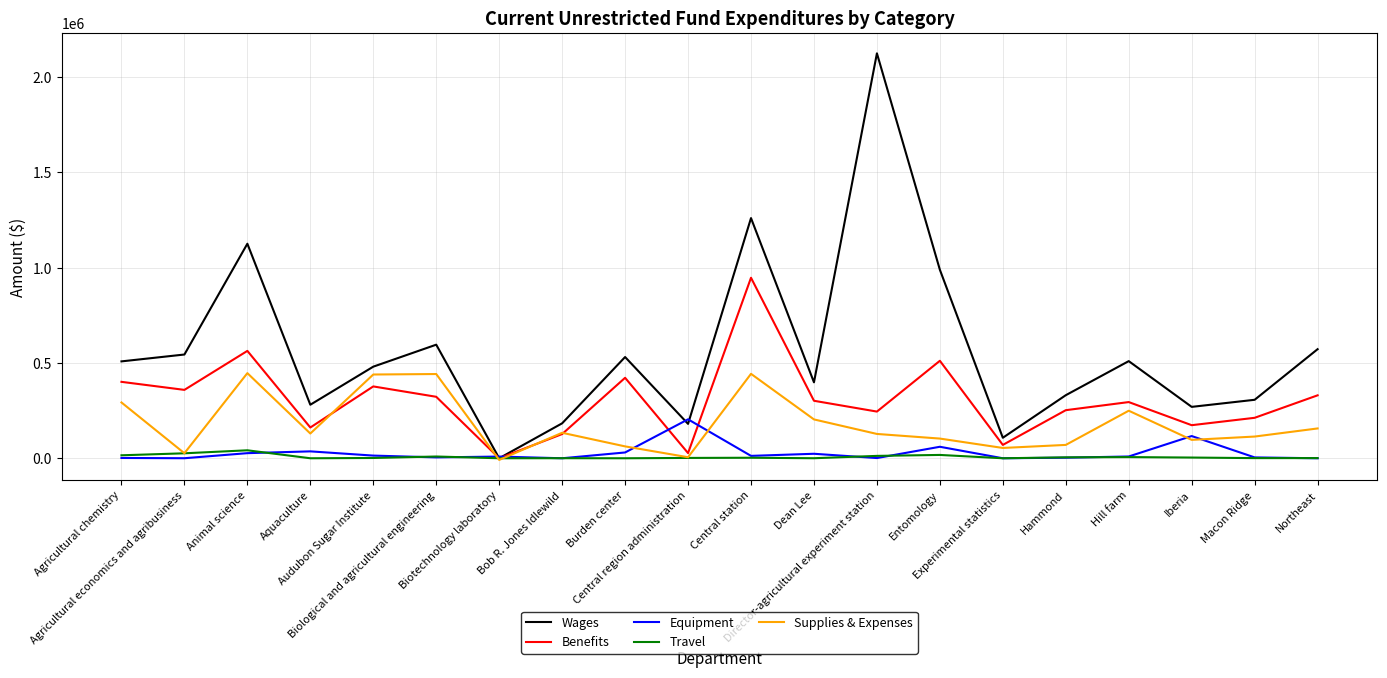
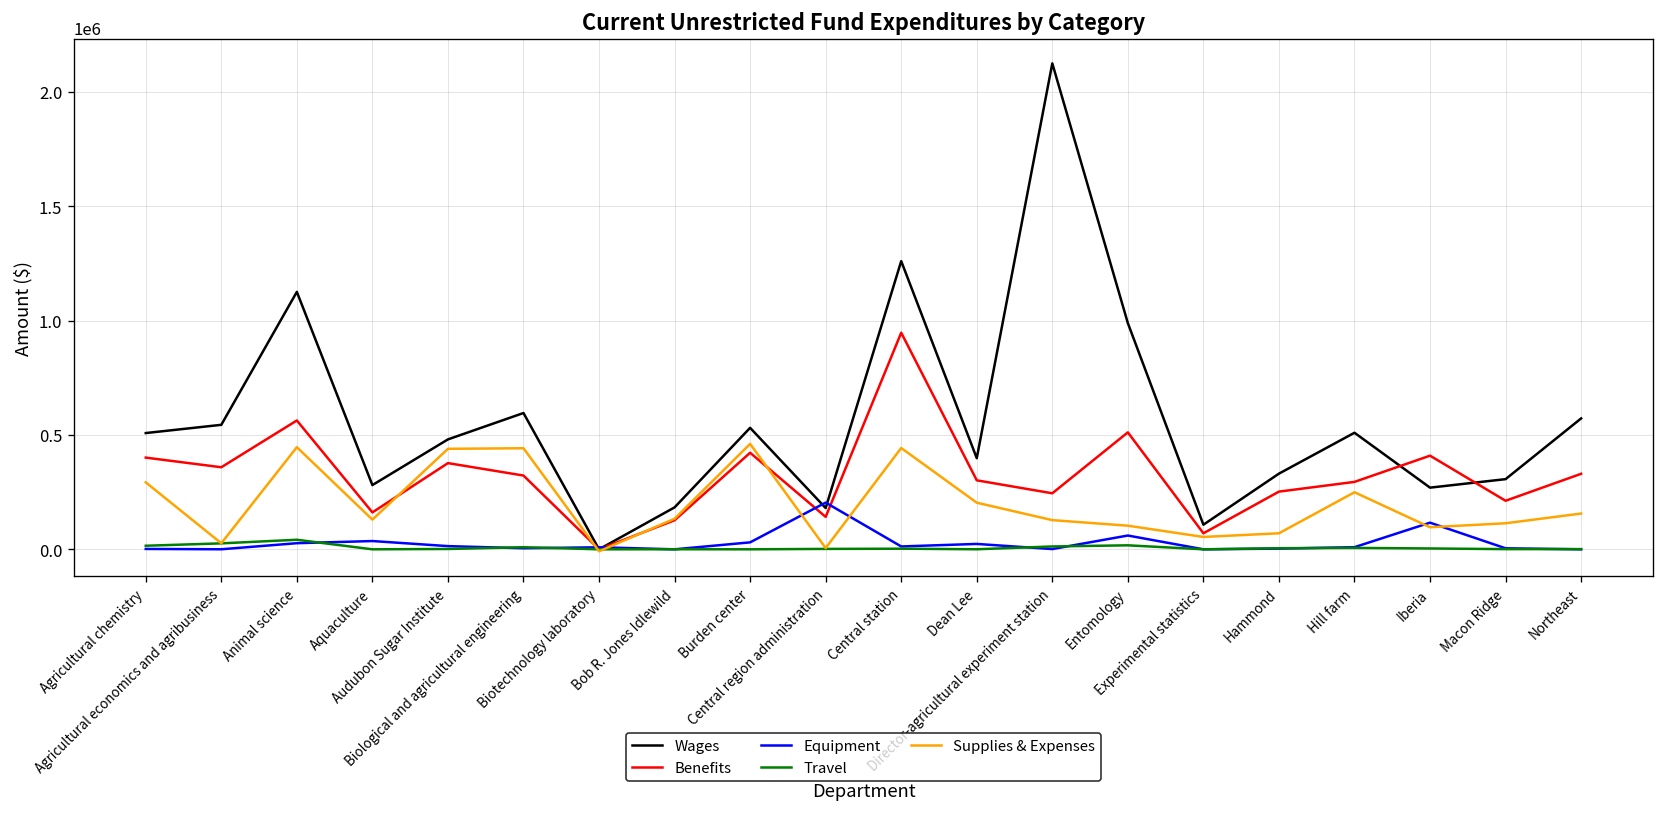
  {
    "Wages": {
      "Agricultural chemistry": 510000,
      "Agricultural economics and agribusiness": 540000,
      "Animal science": 1130000,
      "Aquaculture": 280000,
      "Audubon Sugar Institute": 480000,
      "Biological and agricultural engineering": 600000,
      "Bob R. Jones Idlewild": 180000,
      "Burden center": 530000,
      "Central region administration": 180000,
      "Central station": 1260000,
      "Dean Lee": 400000,
      "Director-agricultural experiment station": 2130000,
      "Entomology": 990000,
      "Experimental statistics": 110000,
      "Hammond": 330000,
      "Hill farm": 510000,
      "Iberia": 270000,
      "Macon Ridge": 310000,
      "Northeast": 570000
    },
    "Benefits": {
      "Agricultural chemistry": 400000,
      "Agricultural economics and agribusiness": 360000,
      "Animal science": 560000,
      "Aquaculture": 160000,
      "Audubon Sugar Institute": 380000,
      "Biological and agricultural engineering": 320000,
      "Burden center": 420000,
-     "Central region administration": 30000,
+     "Central region administration": 140000,
      "Central station": 950000,
      "Dean Lee": 300000,
      "Director-agricultural experiment station": 240000,
      "Entomology": 510000,
      "Experimental statistics": 70000,
      "Hammond": 250000,
      "Hill farm": 290000,
-     "Iberia": 170000,
+     "Iberia": 410000,
      "Macon Ridge": 210000,
      "Northeast": 330000
    },
    "Equipment": {
      "Agricultural chemistry": 0,
      "Agricultural economics and agribusiness": 0,
      "Animal science": 30000,
      "Aquaculture": 40000,
      "Burden center": 30000,
      "Central region administration": 200000,
      "Dean Lee": 20000,
      "Entomology": 60000,
      "Iberia": 120000
    },
    "Travel": {
      "Agricultural chemistry": 20000,
      "Animal science": 40000,
      "Aquaculture": 0,
      "Burden center": 0,
      "Dean Lee": 0,
      "Entomology": 20000,
      "Iberia": 0
    },
    "Supplies & Expenses": {
      "Agricultural chemistry": 290000,
      "Animal science": 450000,
      "Aquaculture": 130000,
      "Audubon Sugar Institute": 440000,
      "Biological and agricultural engineering": 440000,
-     "Burden center": 60000,
+     "Burden center": 460000,
      "Central station": 440000,
      "Dean Lee": 200000,
      "Director-agricultural experiment station": 130000,
      "Entomology": 100000,
      "Experimental statistics": 50000,
      "Hammond": 70000,
      "Hill farm": 250000,
      "Iberia": 100000,
      "Macon Ridge": 110000,
      "Northeast": 160000
    }
  }
